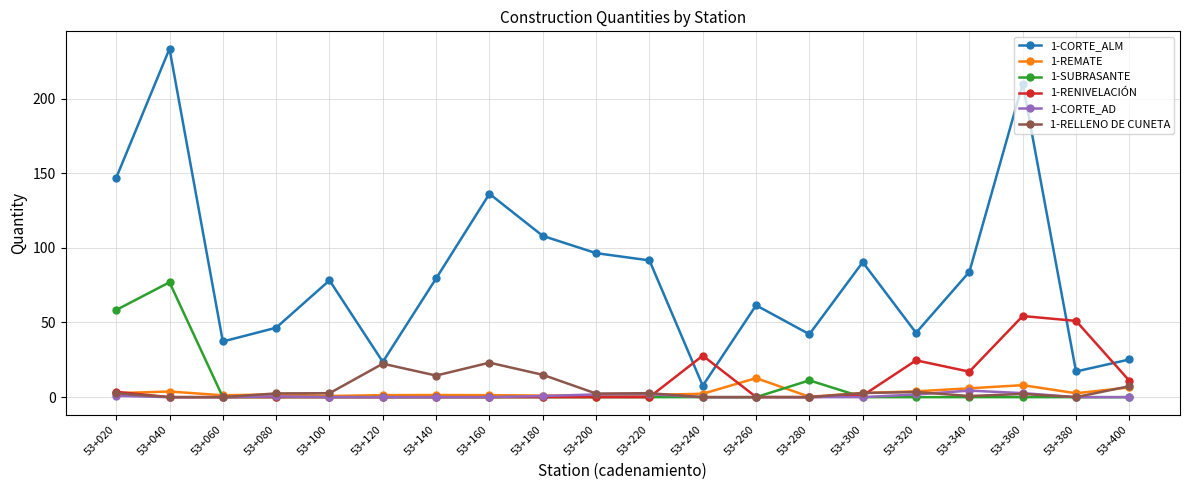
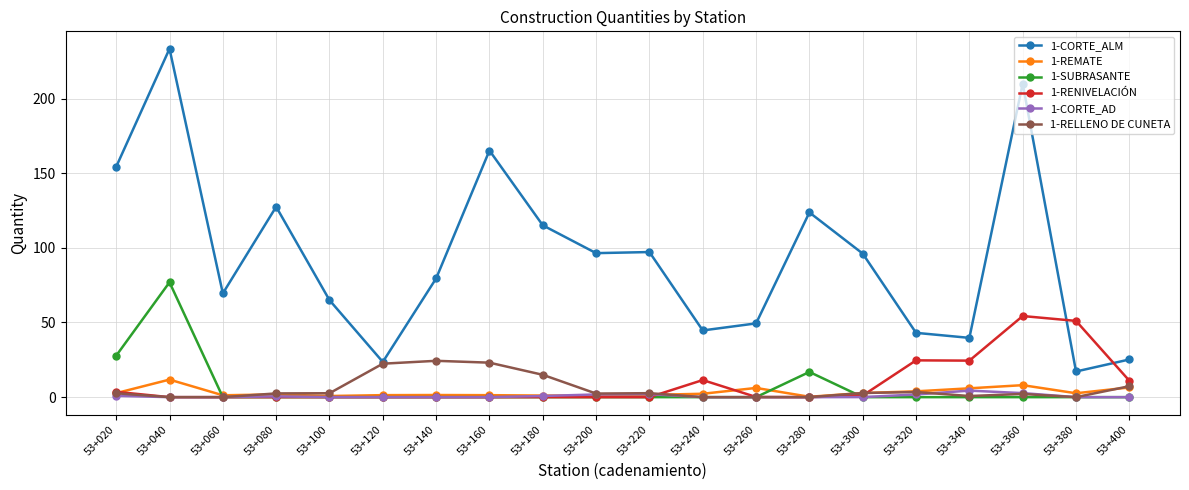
  {
    "1-CORTE_ALM": {
-     "53+020": 147,
+     "53+020": 154,
      "53+040": 233,
-     "53+060": 37,
-     "53+080": 47,
-     "53+100": 78,
+     "53+060": 70,
+     "53+080": 128,
+     "53+100": 65,
      "53+140": 80,
-     "53+160": 136,
-     "53+180": 108,
+     "53+160": 165,
+     "53+180": 115,
      "53+200": 96,
-     "53+220": 92,
-     "53+240": 8,
-     "53+260": 62,
-     "53+280": 42,
-     "53+300": 90,
+     "53+220": 97,
+     "53+240": 45,
+     "53+260": 49,
+     "53+280": 124,
+     "53+300": 96,
      "53+320": 43,
-     "53+340": 84,
+     "53+340": 40,
      "53+380": 17,
      "53+400": 25
    },
    "1-REMATE": {
-     "53+040": 4,
+     "53+040": 12,
      "53+240": 2,
-     "53+260": 13,
+     "53+260": 6,
      "53+360": 8,
      "53+380": 3
    },
    "1-SUBRASANTE": {
-     "53+020": 58,
+     "53+020": 28,
      "53+040": 77,
-     "53+280": 11,
+     "53+280": 17,
      "53+320": 0,
      "53+360": 0
    },
    "1-RENIVELACIÓN": {
-     "53+240": 28,
+     "53+240": 11,
      "53+320": 25,
-     "53+340": 17,
+     "53+340": 24,
      "53+360": 54,
      "53+380": 51,
      "53+400": 11
    },
    "1-RELLENO DE CUNETA": {
      "53+100": 3,
-     "53+140": 14,
+     "53+140": 24,
      "53+160": 23,
      "53+180": 15
    }
  }
